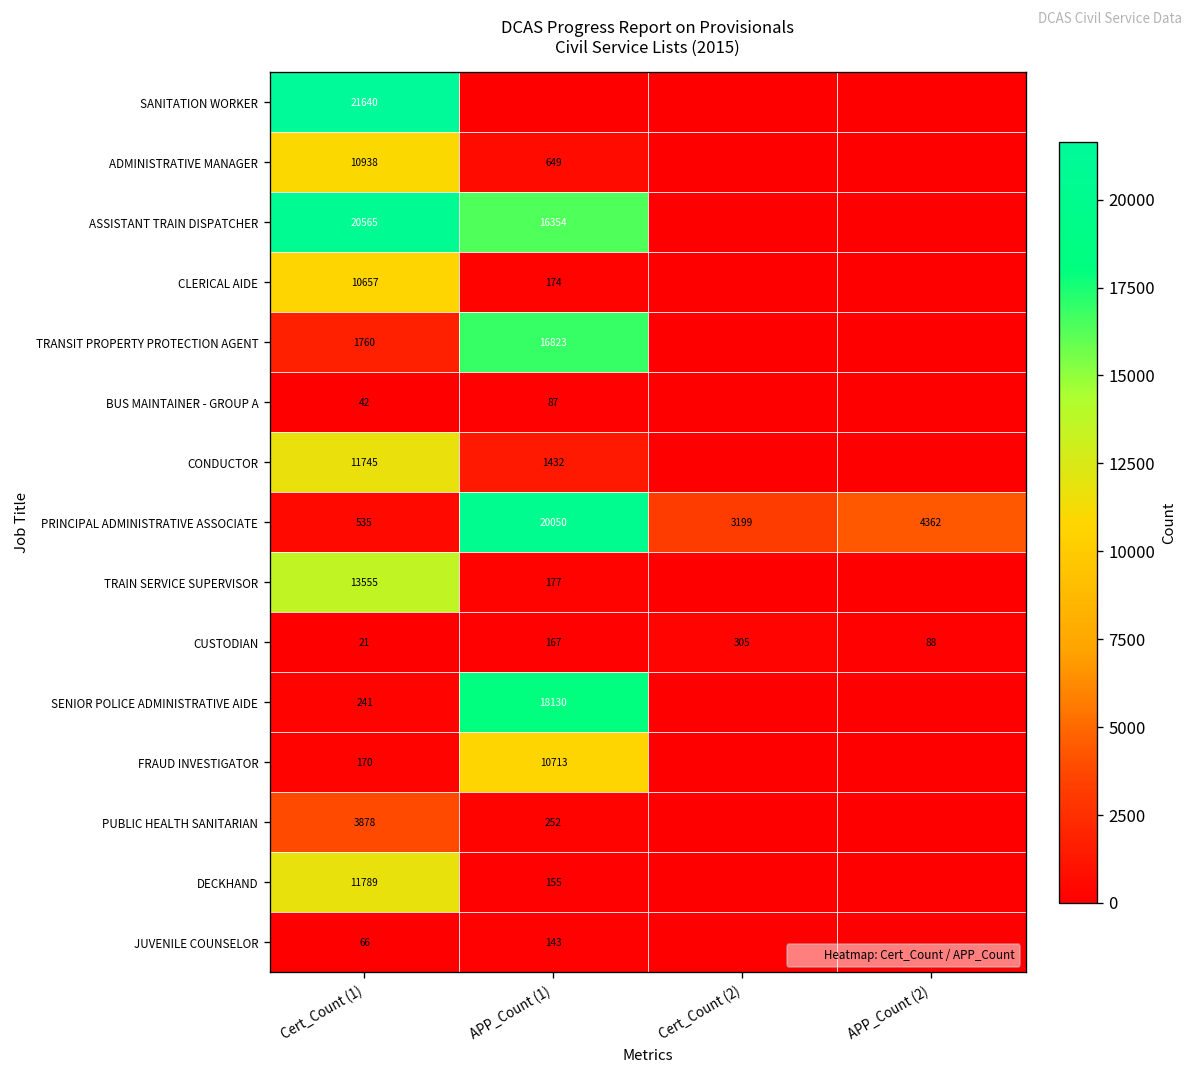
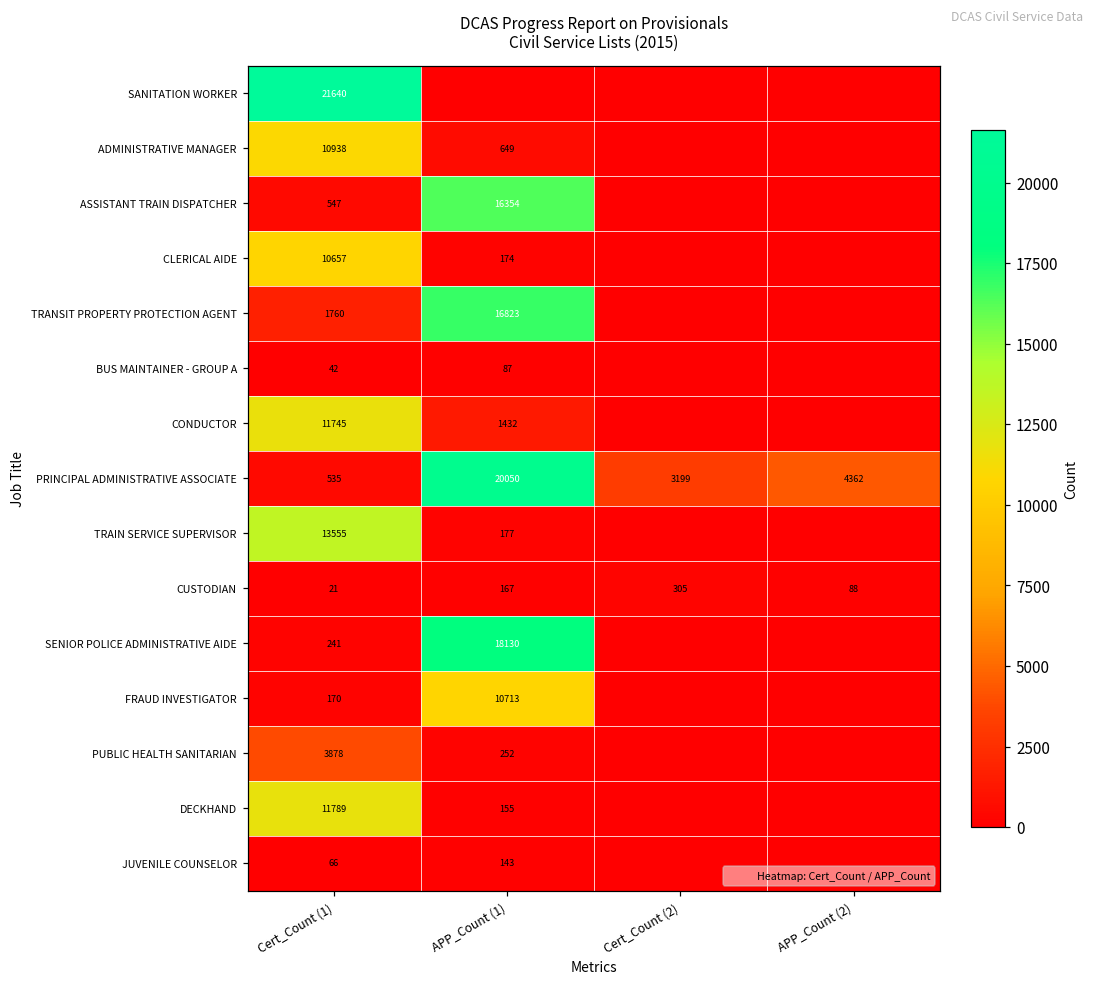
  {
    "SANITATION WORKER": {
      "Cert_Count (1)": 21640
    },
    "ADMINISTRATIVE MANAGER": {
      "Cert_Count (1)": 10938,
      "APP_Count (1)": 649
    },
    "ASSISTANT TRAIN DISPATCHER": {
-     "Cert_Count (1)": 20565,
+     "Cert_Count (1)": 547,
      "APP_Count (1)": 16354
    },
    "CLERICAL AIDE": {
      "Cert_Count (1)": 10657,
      "APP_Count (1)": 174
    },
    "TRANSIT PROPERTY PROTECTION AGENT": {
      "Cert_Count (1)": 1760,
      "APP_Count (1)": 16823
    },
    "BUS MAINTAINER - GROUP A": {
      "Cert_Count (1)": 42,
      "APP_Count (1)": 87
    },
    "CONDUCTOR": {
      "Cert_Count (1)": 11745,
      "APP_Count (1)": 1432
    },
    "PRINCIPAL ADMINISTRATIVE ASSOCIATE": {
      "Cert_Count (1)": 535,
      "APP_Count (1)": 20050,
      "Cert_Count (2)": 3199,
      "APP_Count (2)": 4362
    },
    "TRAIN SERVICE SUPERVISOR": {
      "Cert_Count (1)": 13555,
      "APP_Count (1)": 177
    },
    "CUSTODIAN": {
      "Cert_Count (1)": 21,
      "APP_Count (1)": 167,
      "Cert_Count (2)": 305,
      "APP_Count (2)": 88
    },
    "SENIOR POLICE ADMINISTRATIVE AIDE": {
      "Cert_Count (1)": 241,
      "APP_Count (1)": 18130
    },
    "FRAUD INVESTIGATOR": {
      "Cert_Count (1)": 170,
      "APP_Count (1)": 10713
    },
    "PUBLIC HEALTH SANITARIAN": {
      "Cert_Count (1)": 3878,
      "APP_Count (1)": 252
    },
    "DECKHAND": {
      "Cert_Count (1)": 11789,
      "APP_Count (1)": 155
    },
    "JUVENILE COUNSELOR": {
      "Cert_Count (1)": 66,
      "APP_Count (1)": 143
    }
  }
